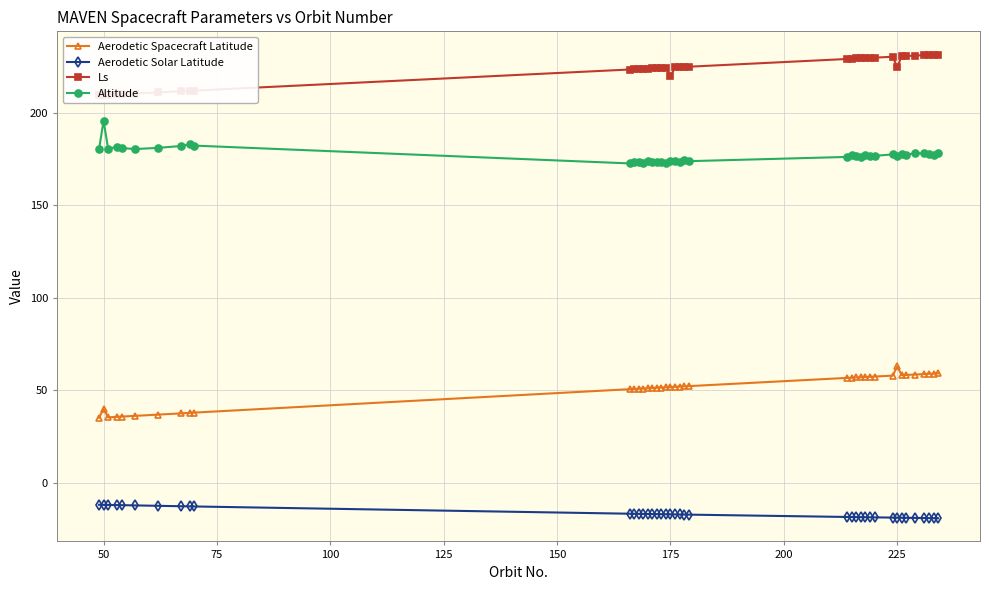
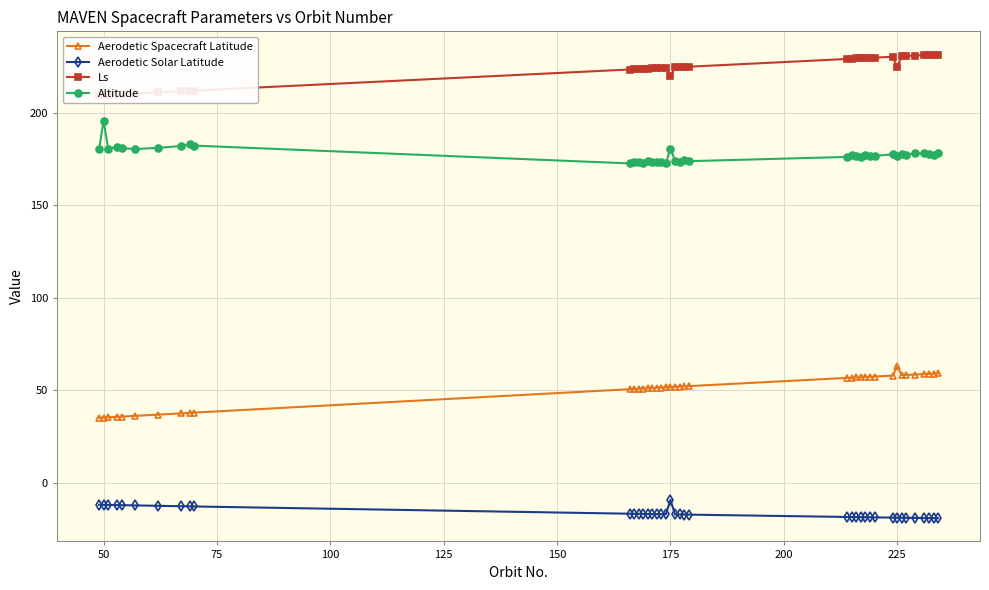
  {
    "Aerodetic Spacecraft Latitude": {
-     "50": 40,
+     "50": 35,
      "175": 52,
      "225": 63
    },
    "Aerodetic Solar Latitude": {
      "50": -12,
-     "175": -17,
+     "175": -9,
      "225": -19
    },
    "Ls": {
      "175": 220,
      "225": 225
    },
    "Altitude": {
      "50": 196,
-     "175": 174,
+     "175": 181,
      "225": 177
    }
  }
